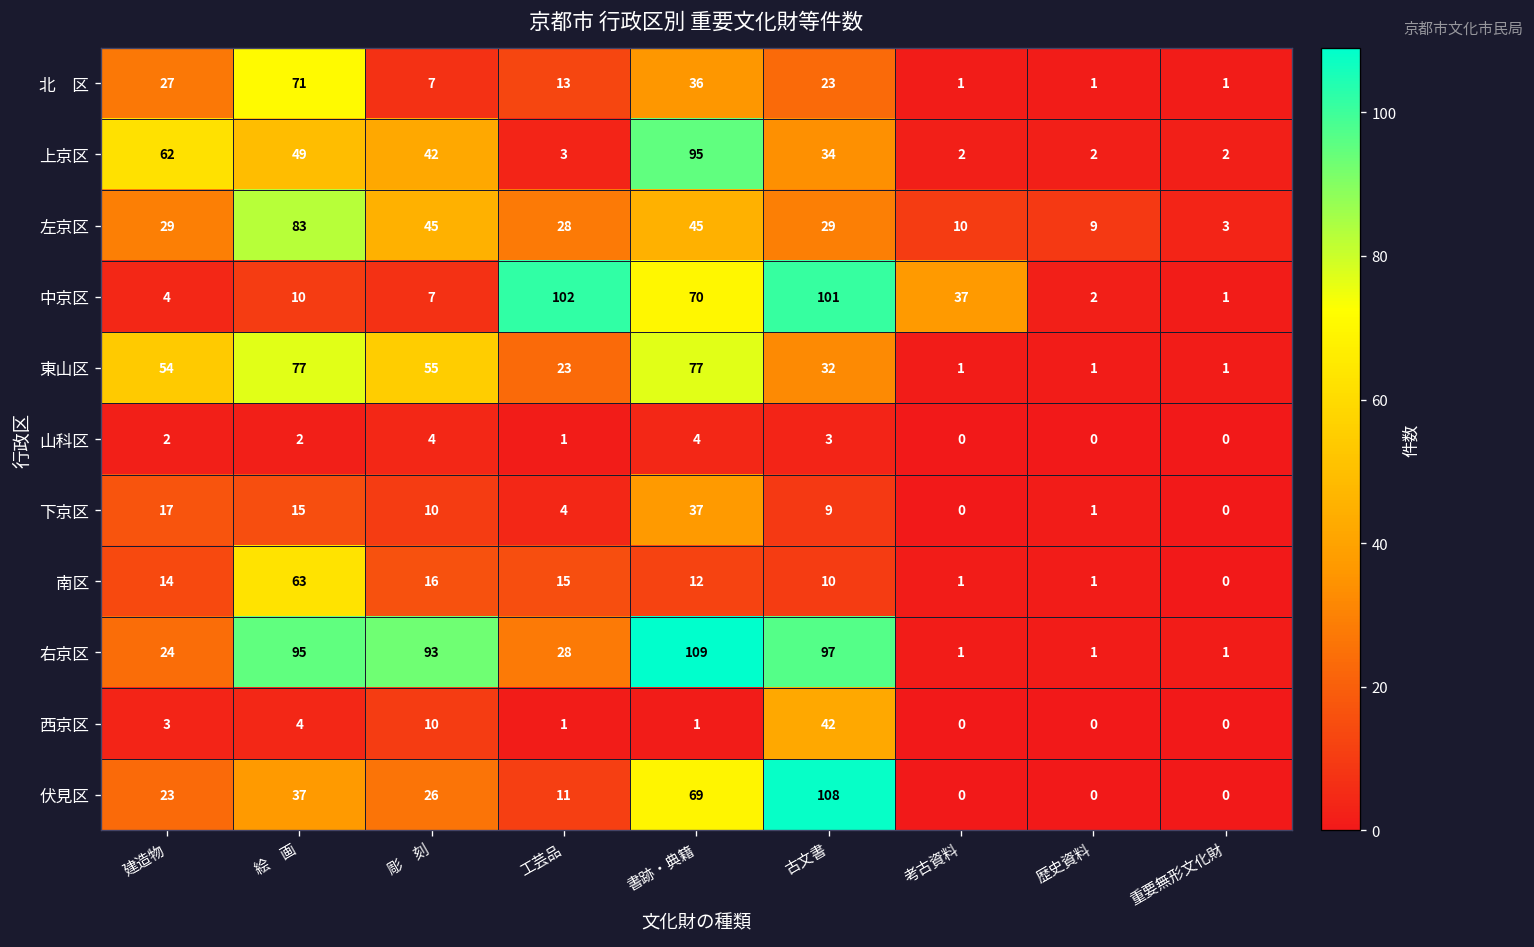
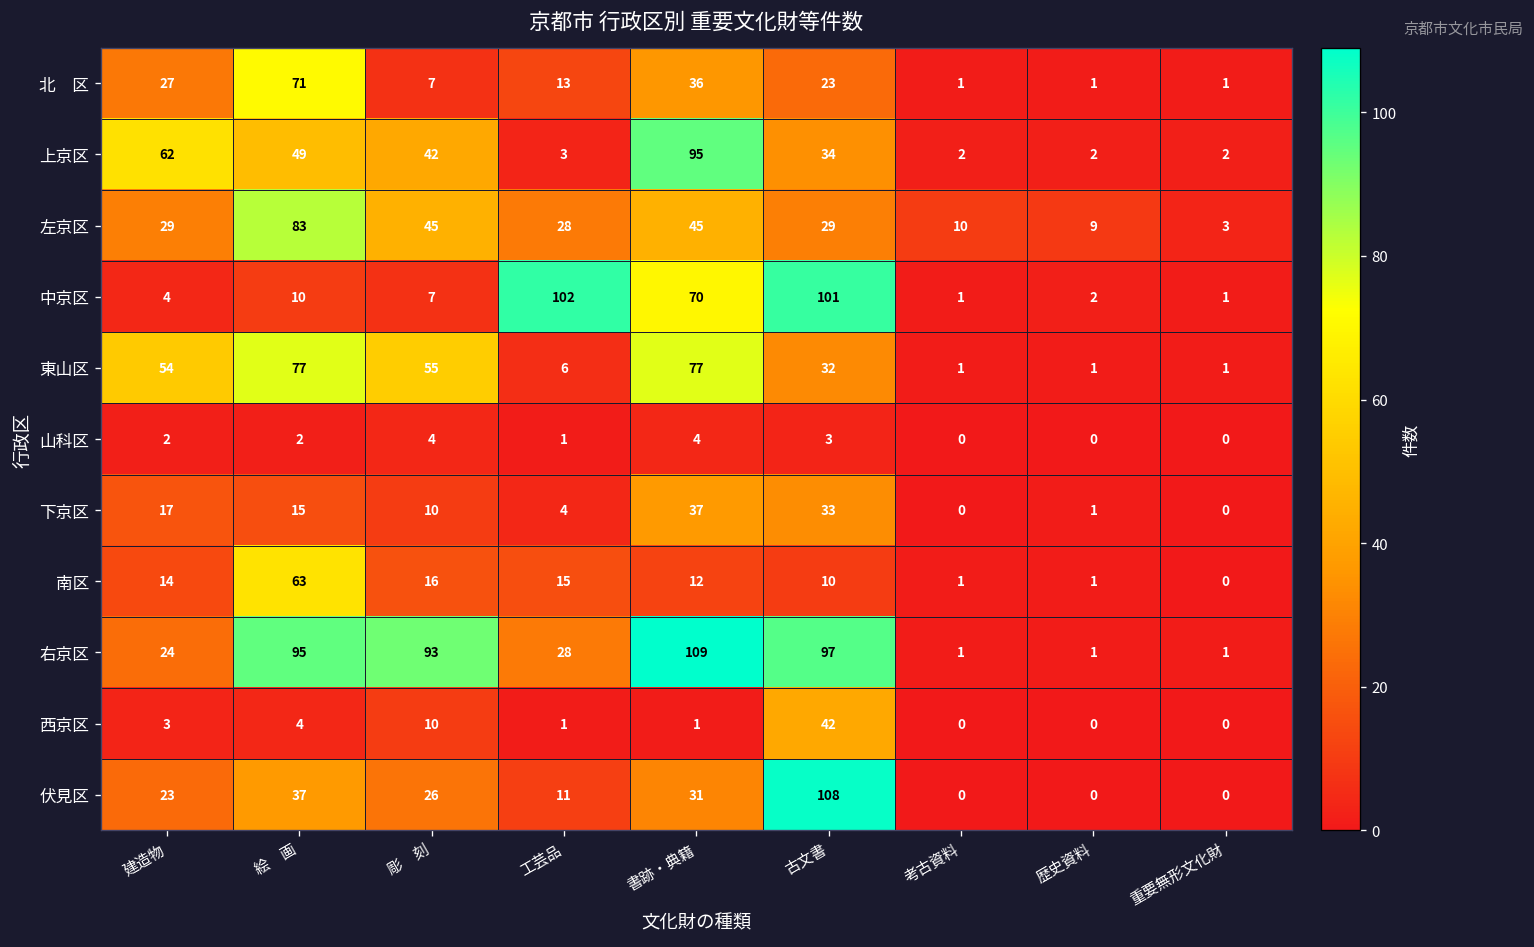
  {
    "北 区": {
      "建造物": 27,
      "絵 画": 71,
      "彫 刻": 7,
      "工芸品": 13,
      "書跡・典籍": 36,
      "古文書": 23,
      "考古資料": 1,
      "歴史資料": 1,
      "重要無形文化財": 1
    },
    "上京区": {
      "建造物": 62,
      "絵 画": 49,
      "彫 刻": 42,
      "工芸品": 3,
      "書跡・典籍": 95,
      "古文書": 34,
      "考古資料": 2,
      "歴史資料": 2,
      "重要無形文化財": 2
    },
    "左京区": {
      "建造物": 29,
      "絵 画": 83,
      "彫 刻": 45,
      "工芸品": 28,
      "書跡・典籍": 45,
      "古文書": 29,
      "考古資料": 10,
      "歴史資料": 9,
      "重要無形文化財": 3
    },
    "中京区": {
      "建造物": 4,
      "絵 画": 10,
      "彫 刻": 7,
      "工芸品": 102,
      "書跡・典籍": 70,
      "古文書": 101,
-     "考古資料": 37,
+     "考古資料": 1,
      "歴史資料": 2,
      "重要無形文化財": 1
    },
    "東山区": {
      "建造物": 54,
      "絵 画": 77,
      "彫 刻": 55,
-     "工芸品": 23,
+     "工芸品": 6,
      "書跡・典籍": 77,
      "古文書": 32,
      "考古資料": 1,
      "歴史資料": 1,
      "重要無形文化財": 1
    },
    "山科区": {
      "建造物": 2,
      "絵 画": 2,
      "彫 刻": 4,
      "工芸品": 1,
      "書跡・典籍": 4,
      "古文書": 3,
      "考古資料": 0,
      "歴史資料": 0,
      "重要無形文化財": 0
    },
    "下京区": {
      "建造物": 17,
      "絵 画": 15,
      "彫 刻": 10,
      "工芸品": 4,
      "書跡・典籍": 37,
-     "古文書": 9,
+     "古文書": 33,
      "考古資料": 0,
      "歴史資料": 1,
      "重要無形文化財": 0
    },
    "南区": {
      "建造物": 14,
      "絵 画": 63,
      "彫 刻": 16,
      "工芸品": 15,
      "書跡・典籍": 12,
      "古文書": 10,
      "考古資料": 1,
      "歴史資料": 1,
      "重要無形文化財": 0
    },
    "右京区": {
      "建造物": 24,
      "絵 画": 95,
      "彫 刻": 93,
      "工芸品": 28,
      "書跡・典籍": 109,
      "古文書": 97,
      "考古資料": 1,
      "歴史資料": 1,
      "重要無形文化財": 1
    },
    "西京区": {
      "建造物": 3,
      "絵 画": 4,
      "彫 刻": 10,
      "工芸品": 1,
      "書跡・典籍": 1,
      "古文書": 42,
      "考古資料": 0,
      "歴史資料": 0,
      "重要無形文化財": 0
    },
    "伏見区": {
      "建造物": 23,
      "絵 画": 37,
      "彫 刻": 26,
      "工芸品": 11,
-     "書跡・典籍": 69,
+     "書跡・典籍": 31,
      "古文書": 108,
      "考古資料": 0,
      "歴史資料": 0,
      "重要無形文化財": 0
    }
  }
